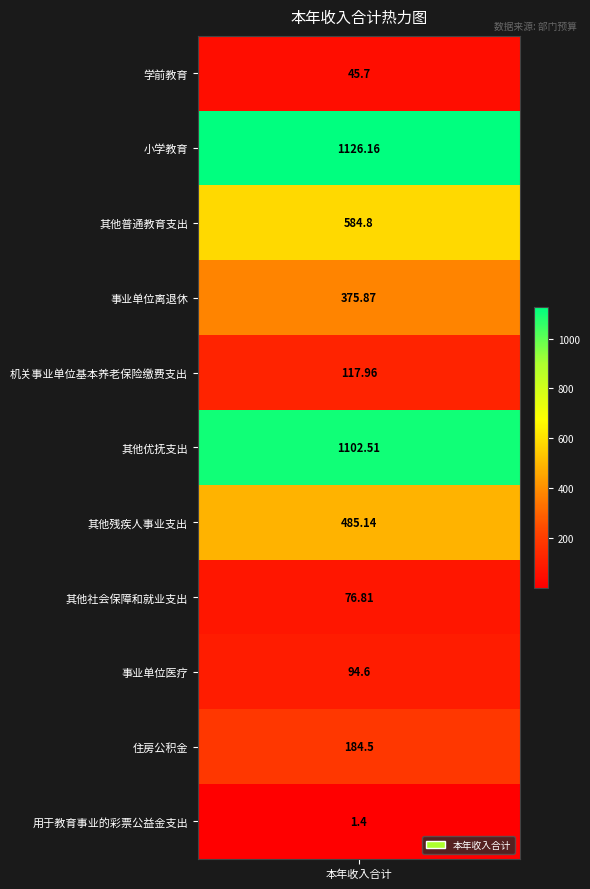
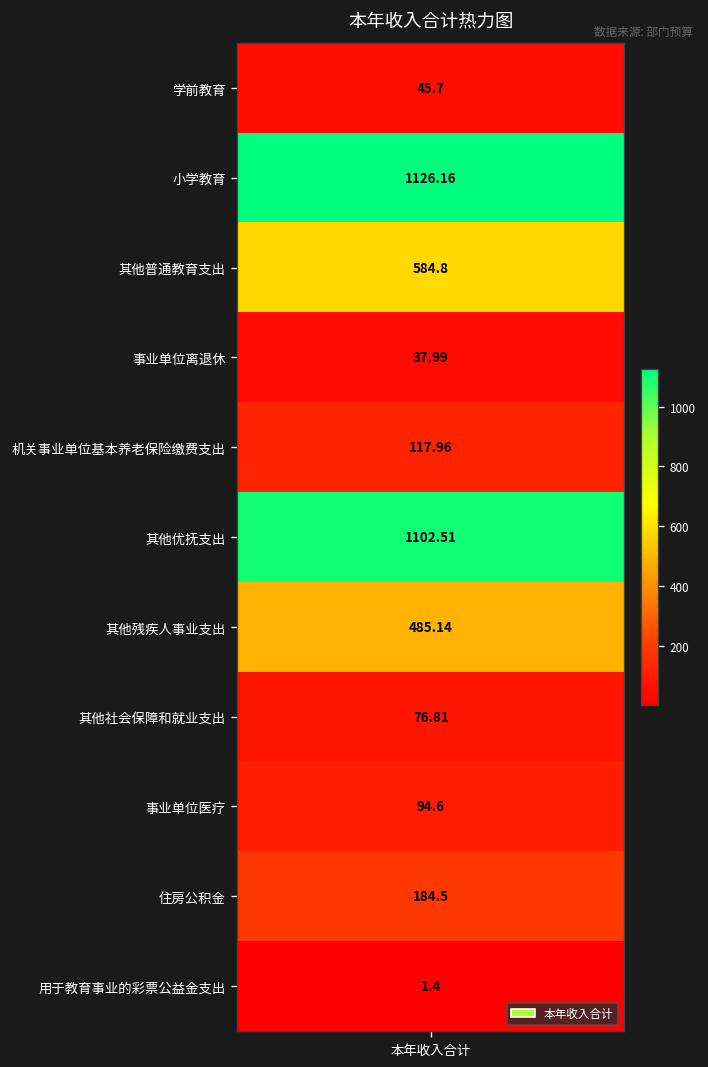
  {
    "学前教育": {
      "本年收入合计": 45.7
    },
    "小学教育": {
      "本年收入合计": 1126.16
    },
    "其他普通教育支出": {
      "本年收入合计": 584.8
    },
    "事业单位离退休": {
-     "本年收入合计": 375.87
+     "本年收入合计": 37.99
    },
    "机关事业单位基本养老保险缴费支出": {
      "本年收入合计": 117.96
    },
    "其他优抚支出": {
      "本年收入合计": 1102.51
    },
    "其他残疾人事业支出": {
      "本年收入合计": 485.14
    },
    "其他社会保障和就业支出": {
      "本年收入合计": 76.81
    },
    "事业单位医疗": {
      "本年收入合计": 94.6
    },
    "住房公积金": {
      "本年收入合计": 184.5
    },
    "用于教育事业的彩票公益金支出": {
      "本年收入合计": 1.4
    }
  }
